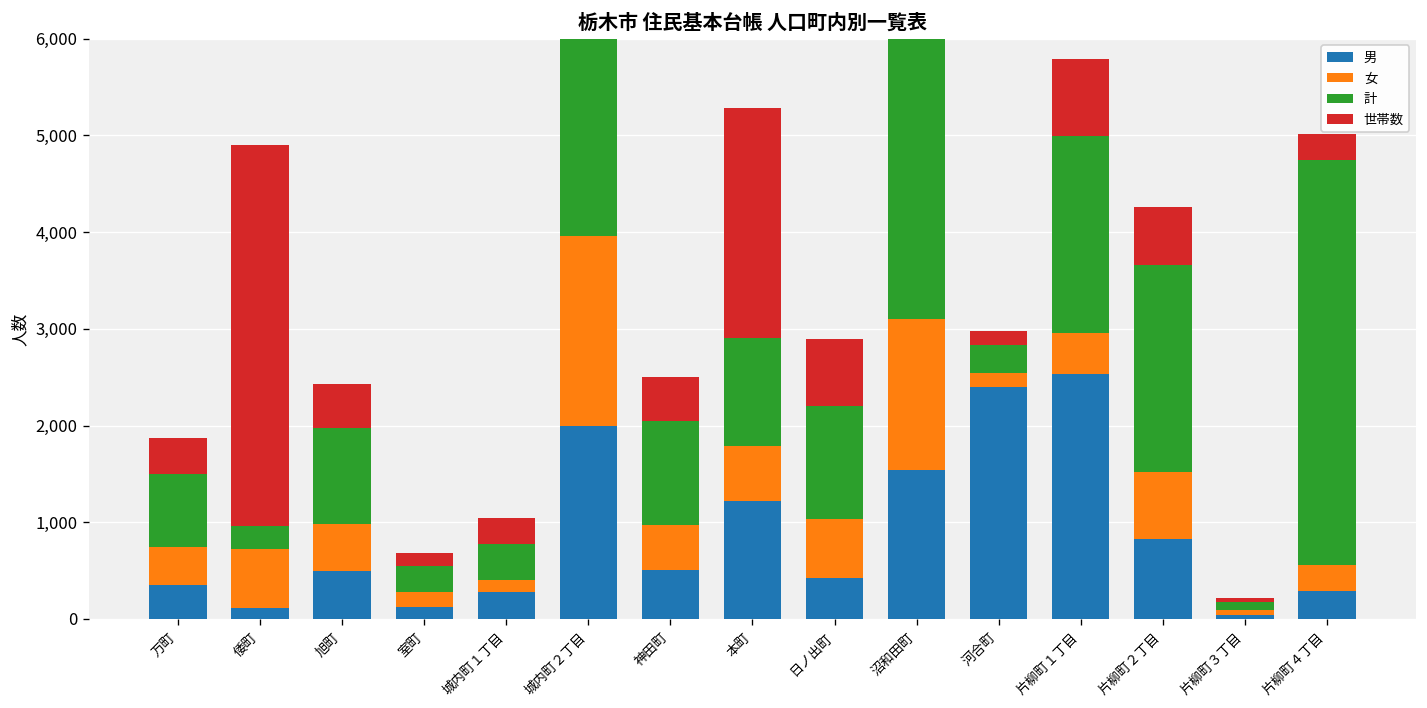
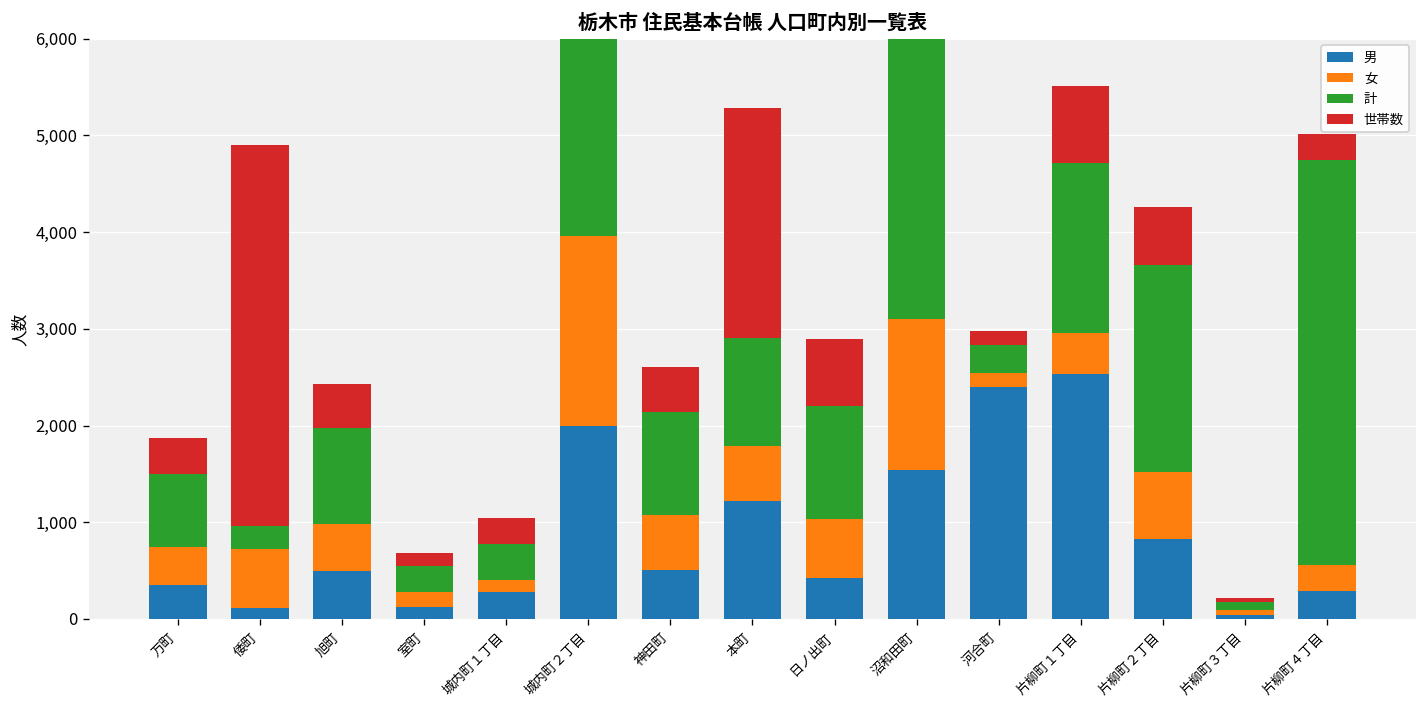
  {
    "男": {
      "万町": "400",
      "倭町": "100",
      "旭町": "500",
      "室町": "100",
      "城内町１丁目": "300",
      "城内町２丁目": "2,000",
      "神田町": "500",
      "本町": "1,200",
      "日ノ出町": "400",
      "沼和田町": "1,500",
      "河合町": "2,400",
      "片柳町１丁目": "2,500",
      "片柳町２丁目": "800",
      "片柳町３丁目": "0",
      "片柳町４丁目": "300"
    },
    "女": {
      "万町": "400",
      "倭町": "600",
      "旭町": "500",
      "室町": "100",
      "城内町１丁目": "100",
      "城内町２丁目": "2,000",
-     "神田町": "500",
+     "神田町": "600",
      "本町": "600",
      "日ノ出町": "600",
      "沼和田町": "1,600",
      "河合町": "200",
      "片柳町１丁目": "400",
      "片柳町２丁目": "700",
      "片柳町３丁目": "0",
      "片柳町４丁目": "300"
    },
    "計": {
      "万町": "700",
      "倭町": "200",
      "旭町": "1,000",
      "室町": "300",
      "城内町１丁目": "400",
      "神田町": "1,100",
      "本町": "1,100",
      "日ノ出町": "1,200",
      "河合町": "300",
-     "片柳町１丁目": "2,000",
+     "片柳町１丁目": "1,800",
      "片柳町２丁目": "2,100",
      "片柳町３丁目": "100",
      "片柳町４丁目": "4,200"
    },
    "世帯数": {
      "万町": "400",
      "倭町": "3,900",
      "旭町": "500",
      "室町": "100",
      "城内町１丁目": "300",
      "神田町": "500",
      "本町": "2,400",
      "日ノ出町": "700",
      "河合町": "100",
      "片柳町１丁目": "800",
      "片柳町２丁目": "600",
      "片柳町３丁目": "0",
      "片柳町４丁目": "300"
    }
  }
